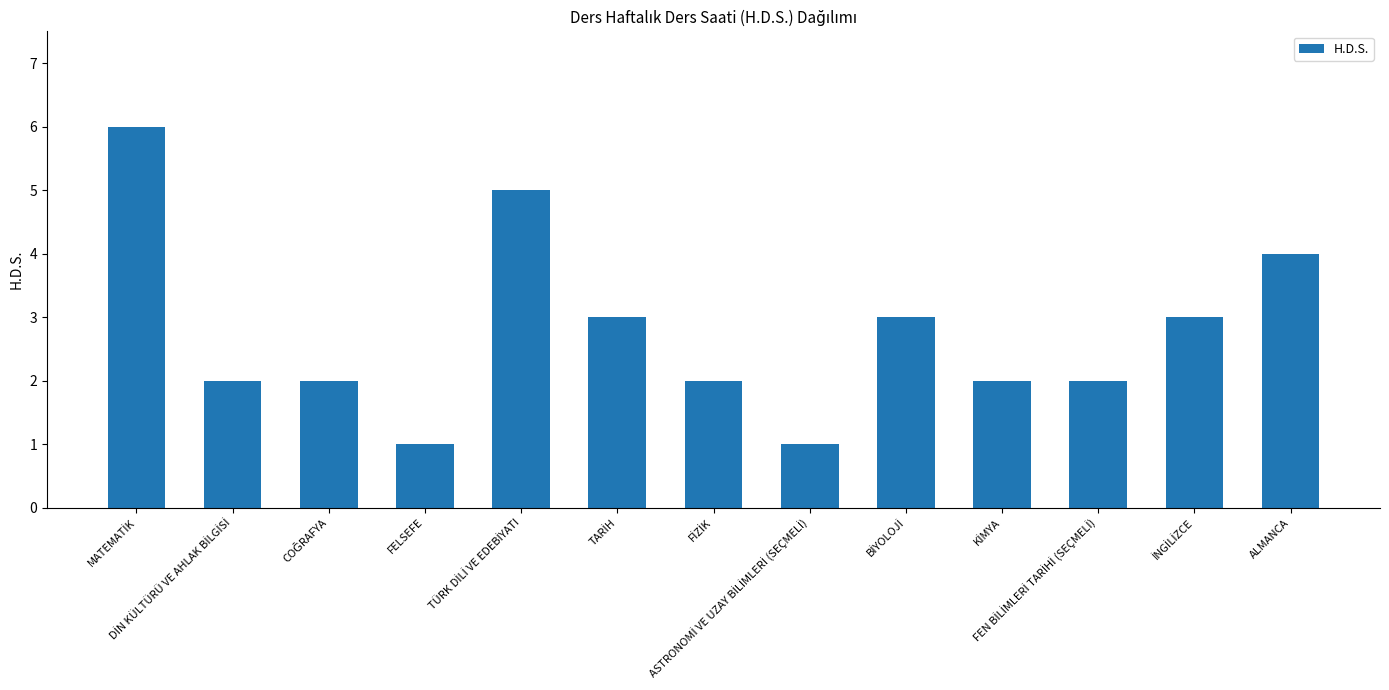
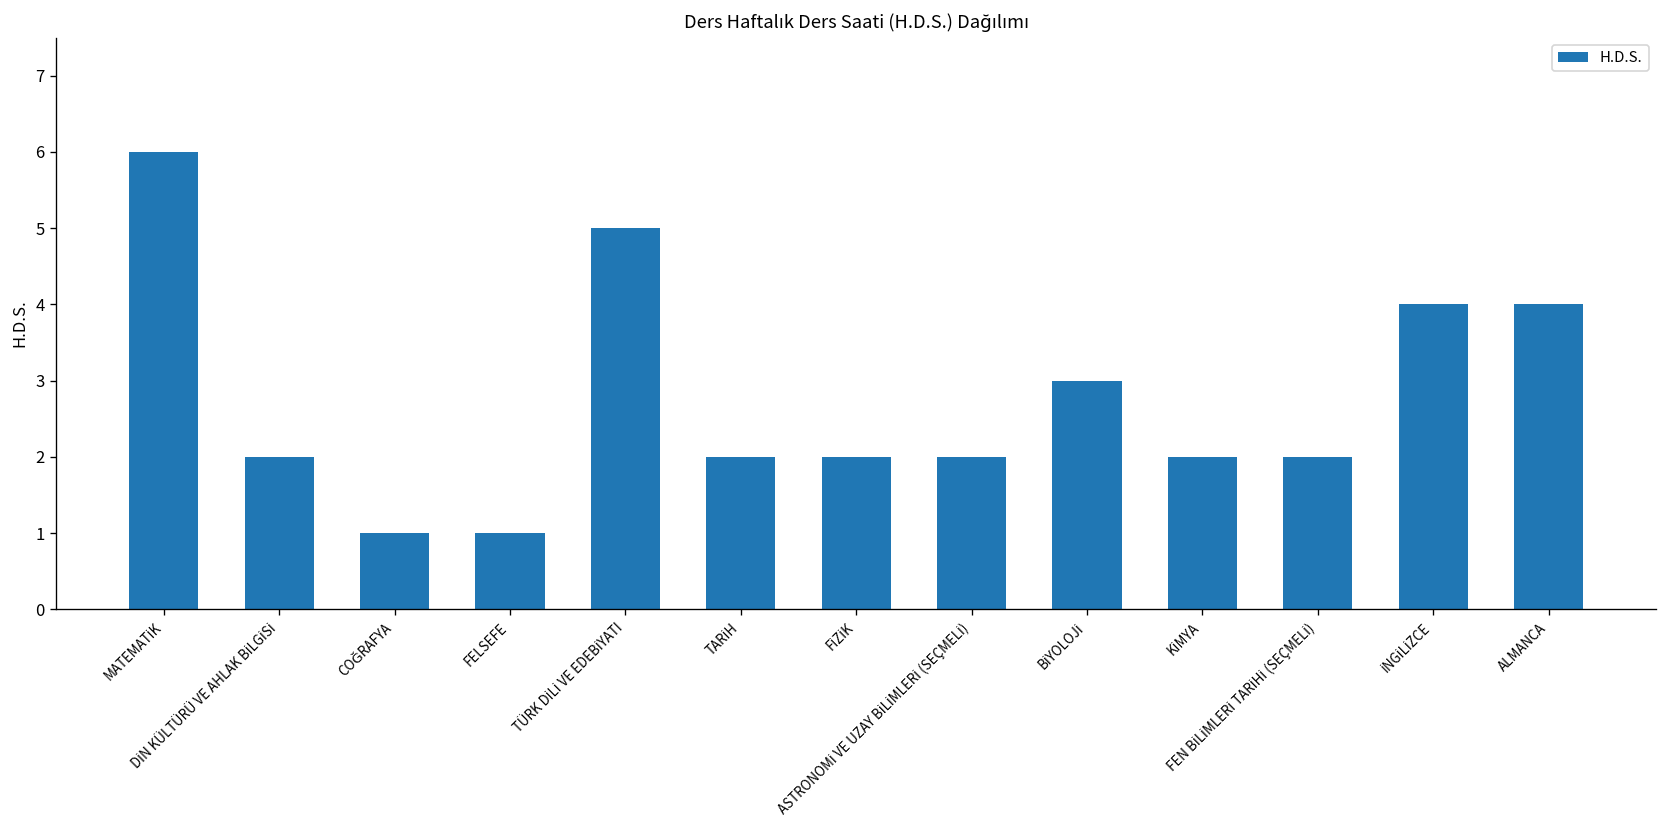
  {
    "MATEMATİK": 6,
    "DİN KÜLTÜRÜ VE AHLAK BİLGİSİ": 2,
-   "COĞRAFYA": 2,
+   "COĞRAFYA": 1,
    "FELSEFE": 1,
    "TÜRK DİLİ VE EDEBİYATI": 5,
-   "TARİH": 3,
+   "TARİH": 2,
    "FİZİK": 2,
-   "ASTRONOMİ VE UZAY BİLİMLERİ (SEÇMELİ)": 1,
+   "ASTRONOMİ VE UZAY BİLİMLERİ (SEÇMELİ)": 2,
    "BİYOLOJİ": 3,
    "KİMYA": 2,
    "FEN BİLİMLERİ TARİHİ (SEÇMELİ)": 2,
-   "İNGİLİZCE": 3,
+   "İNGİLİZCE": 4,
    "ALMANCA": 4
  }
